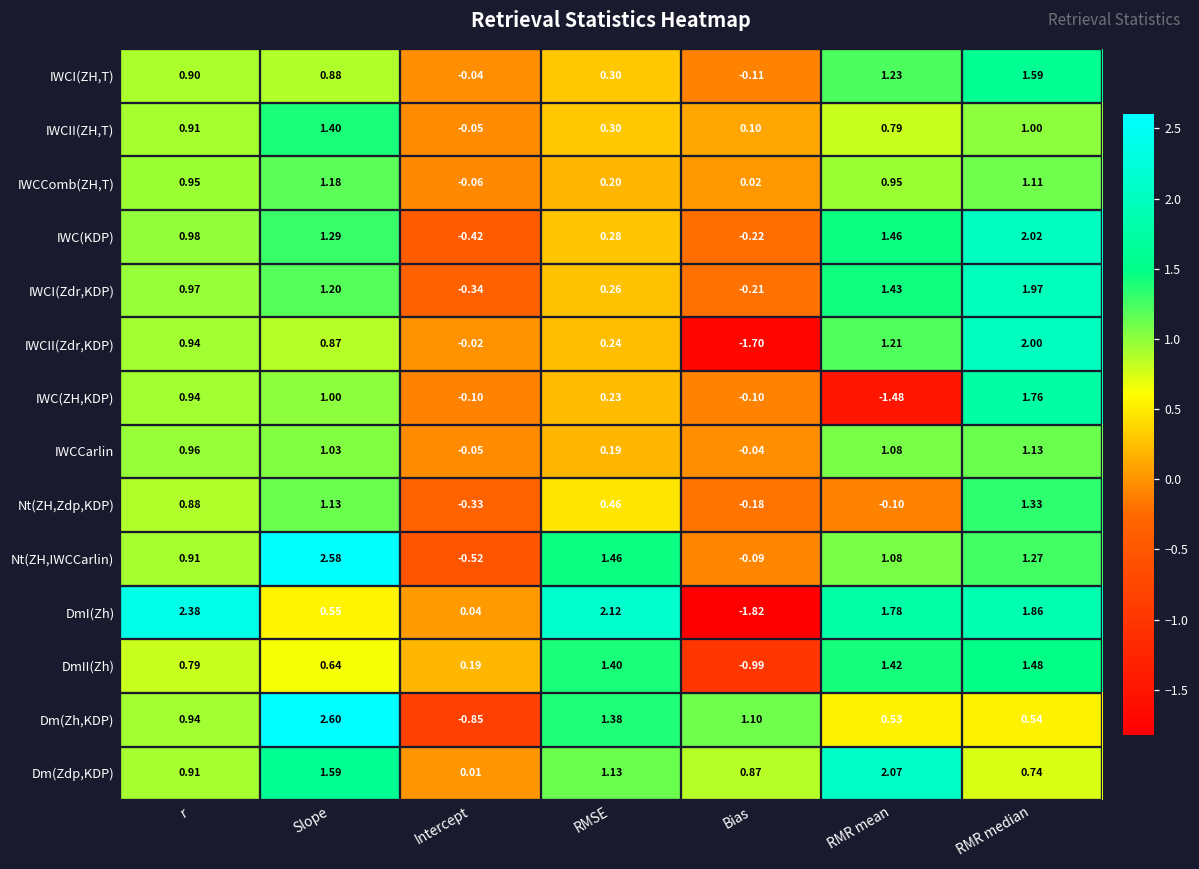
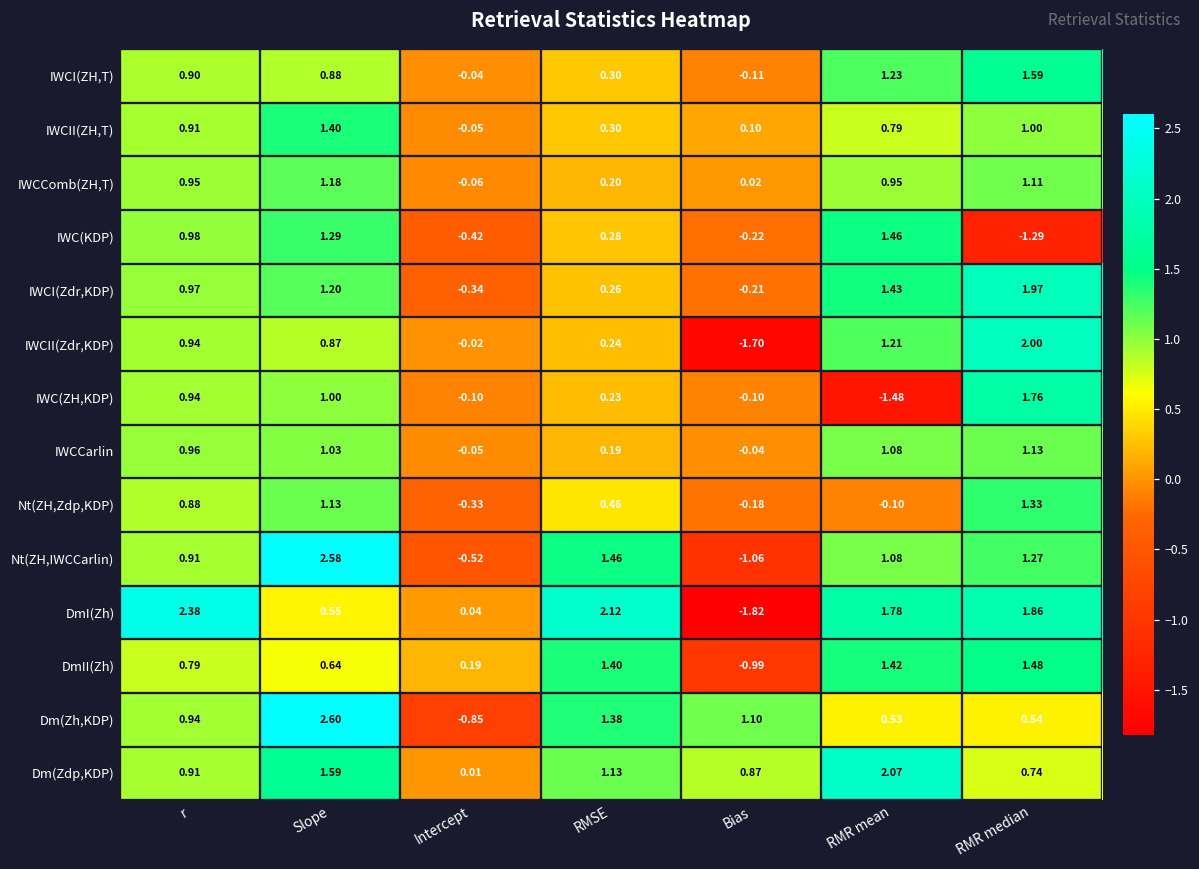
  {
    "IWCI(ZH,T)": {
      "r": 0.90,
      "Slope": 0.88,
      "Intercept": -0.04,
      "RMSE": 0.30,
      "Bias": -0.11,
      "RMR mean": 1.23,
      "RMR median": 1.59
    },
    "IWCII(ZH,T)": {
      "r": 0.91,
      "Slope": 1.40,
      "Intercept": -0.05,
      "RMSE": 0.30,
      "Bias": 0.10,
      "RMR mean": 0.79,
      "RMR median": 1.00
    },
    "IWCComb(ZH,T)": {
      "r": 0.95,
      "Slope": 1.18,
      "Intercept": -0.06,
      "RMSE": 0.20,
      "Bias": 0.02,
      "RMR mean": 0.95,
      "RMR median": 1.11
    },
    "IWC(KDP)": {
      "r": 0.98,
      "Slope": 1.29,
      "Intercept": -0.42,
      "RMSE": 0.28,
      "Bias": -0.22,
      "RMR mean": 1.46,
-     "RMR median": 2.02
+     "RMR median": -1.29
    },
    "IWCI(Zdr,KDP)": {
      "r": 0.97,
      "Slope": 1.20,
      "Intercept": -0.34,
      "RMSE": 0.26,
      "Bias": -0.21,
      "RMR mean": 1.43,
      "RMR median": 1.97
    },
    "IWCII(Zdr,KDP)": {
      "r": 0.94,
      "Slope": 0.87,
      "Intercept": -0.02,
      "RMSE": 0.24,
      "Bias": -1.70,
      "RMR mean": 1.21,
      "RMR median": 2.00
    },
    "IWC(ZH,KDP)": {
      "r": 0.94,
      "Slope": 1.00,
      "Intercept": -0.10,
      "RMSE": 0.23,
      "Bias": -0.10,
      "RMR mean": -1.48,
      "RMR median": 1.76
    },
    "IWCCarlin": {
      "r": 0.96,
      "Slope": 1.03,
      "Intercept": -0.05,
      "RMSE": 0.19,
      "Bias": -0.04,
      "RMR mean": 1.08,
      "RMR median": 1.13
    },
    "Nt(ZH,Zdp,KDP)": {
      "r": 0.88,
      "Slope": 1.13,
      "Intercept": -0.33,
      "RMSE": 0.46,
      "Bias": -0.18,
      "RMR mean": -0.10,
      "RMR median": 1.33
    },
    "Nt(ZH,IWCCarlin)": {
      "r": 0.91,
      "Slope": 2.58,
      "Intercept": -0.52,
      "RMSE": 1.46,
-     "Bias": -0.09,
+     "Bias": -1.06,
      "RMR mean": 1.08,
      "RMR median": 1.27
    },
    "DmI(Zh)": {
      "r": 2.38,
      "Slope": 0.55,
      "Intercept": 0.04,
      "RMSE": 2.12,
      "Bias": -1.82,
      "RMR mean": 1.78,
      "RMR median": 1.86
    },
    "DmII(Zh)": {
      "r": 0.79,
      "Slope": 0.64,
      "Intercept": 0.19,
      "RMSE": 1.40,
      "Bias": -0.99,
      "RMR mean": 1.42,
      "RMR median": 1.48
    },
    "Dm(Zh,KDP)": {
      "r": 0.94,
      "Slope": 2.60,
      "Intercept": -0.85,
      "RMSE": 1.38,
      "Bias": 1.10,
      "RMR mean": 0.53,
      "RMR median": 0.54
    },
    "Dm(Zdp,KDP)": {
      "r": 0.91,
      "Slope": 1.59,
      "Intercept": 0.01,
      "RMSE": 1.13,
      "Bias": 0.87,
      "RMR mean": 2.07,
      "RMR median": 0.74
    }
  }
